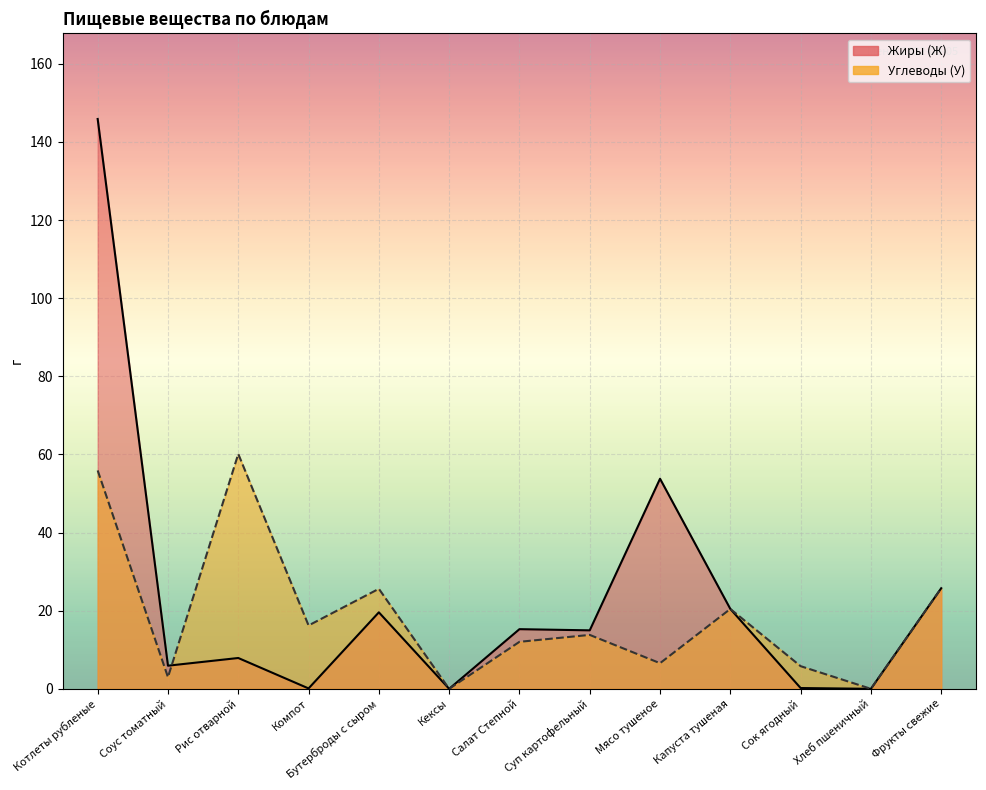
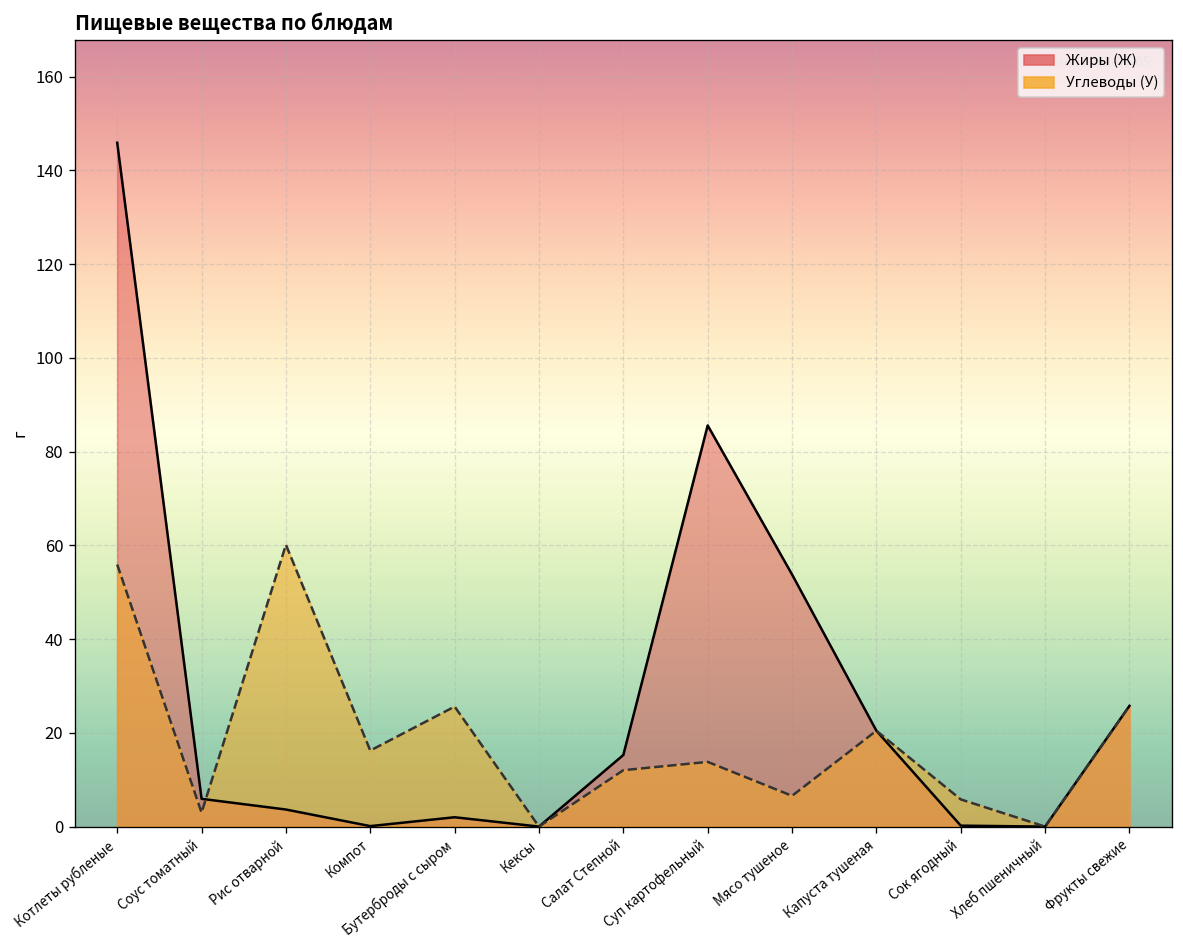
  {
    "Жиры (Ж)": {
      "Котлеты рубленые": 146,
      "Соус томатный": 6,
-     "Рис отварной": 8,
+     "Рис отварной": 4,
      "Компот": 0,
-     "Бутерброды с сыром": 20,
+     "Бутерброды с сыром": 2,
      "Салат Степной": 15,
-     "Суп картофельный": 15,
+     "Суп картофельный": 86,
      "Мясо тушеное": 54,
      "Сок ягодный": 0
    },
    "Углеводы (У)": {
      "Котлеты рубленые": 56,
      "Соус томатный": 3,
      "Рис отварной": 60,
      "Компот": 16,
      "Бутерброды с сыром": 26,
      "Салат Степной": 12,
      "Суп картофельный": 14,
      "Мясо тушеное": 7,
      "Сок ягодный": 6
    }
  }
